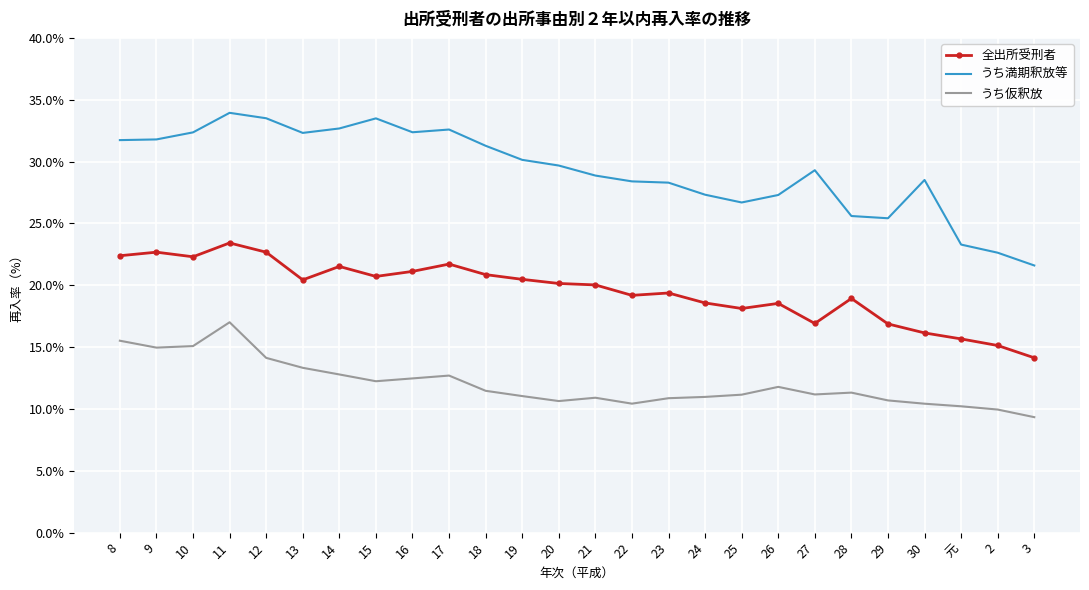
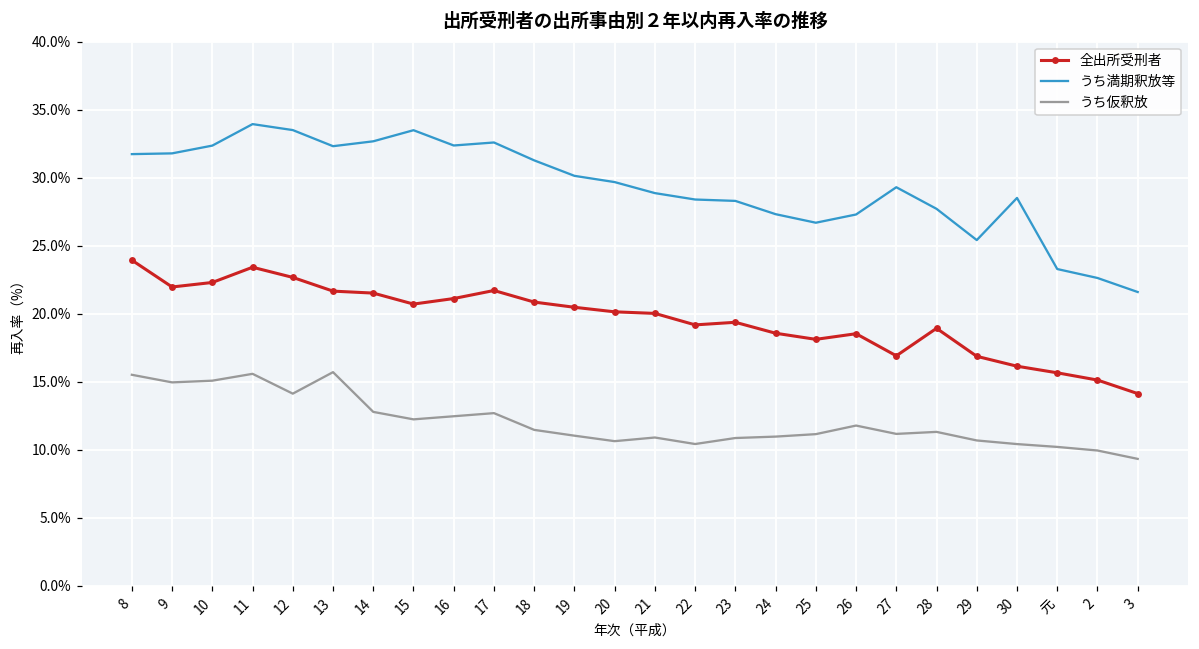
  {
    "全出所受刑者": {
-     "8": "22.4%",
-     "9": "22.7%",
+     "8": "23.9%",
+     "9": "22.0%",
      "10": "22.3%",
      "11": "23.4%",
      "12": "22.7%",
-     "13": "20.4%",
+     "13": "21.7%",
      "14": "21.5%",
      "15": "20.7%",
      "16": "21.1%",
      "17": "21.7%",
      "18": "20.9%",
      "19": "20.5%",
      "20": "20.1%",
      "21": "20.0%",
      "22": "19.2%",
      "23": "19.4%",
      "24": "18.6%",
      "25": "18.1%",
      "26": "18.5%",
      "27": "16.9%",
      "28": "18.9%",
      "29": "16.9%",
      "30": "16.1%",
      "元": "15.7%",
      "2": "15.1%",
      "3": "14.1%"
    },
    "うち満期釈放等": {
      "8": "31.7%",
      "9": "31.8%",
      "10": "32.4%",
      "11": "33.9%",
      "12": "33.5%",
      "13": "32.3%",
      "14": "32.7%",
      "15": "33.5%",
      "16": "32.4%",
      "17": "32.6%",
      "18": "31.3%",
      "19": "30.1%",
      "20": "29.7%",
      "21": "28.9%",
      "22": "28.4%",
      "23": "28.3%",
      "24": "27.3%",
      "25": "26.7%",
      "26": "27.3%",
      "27": "29.3%",
-     "28": "25.6%",
+     "28": "27.7%",
      "29": "25.4%",
      "30": "28.5%",
      "元": "23.3%",
      "2": "22.6%",
      "3": "21.6%"
    },
    "うち仮釈放": {
      "8": "15.5%",
      "9": "15.0%",
      "10": "15.1%",
-     "11": "17.0%",
+     "11": "15.6%",
      "12": "14.1%",
-     "13": "13.3%",
+     "13": "15.7%",
      "14": "12.8%",
      "15": "12.2%",
      "16": "12.5%",
      "17": "12.7%",
      "18": "11.5%",
      "19": "11.0%",
      "20": "10.6%",
      "21": "10.9%",
      "22": "10.4%",
      "23": "10.9%",
      "24": "11.0%",
      "25": "11.2%",
      "26": "11.8%",
      "27": "11.2%",
      "28": "11.3%",
      "29": "10.7%",
      "30": "10.4%",
      "元": "10.2%",
      "2": "10.0%",
      "3": "9.3%"
    }
  }
